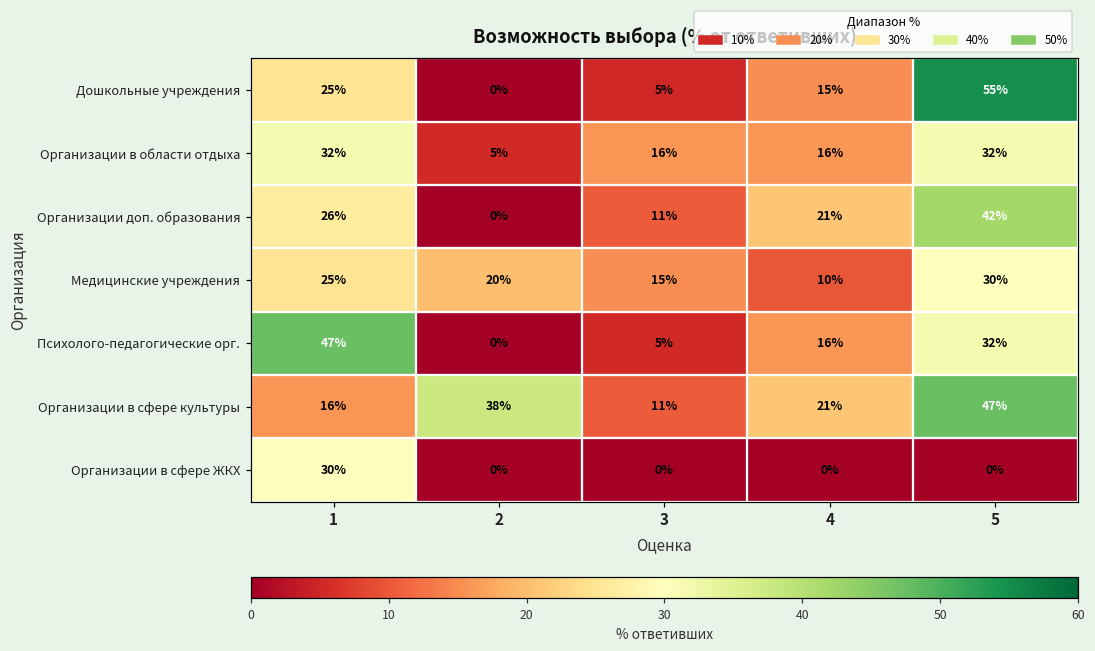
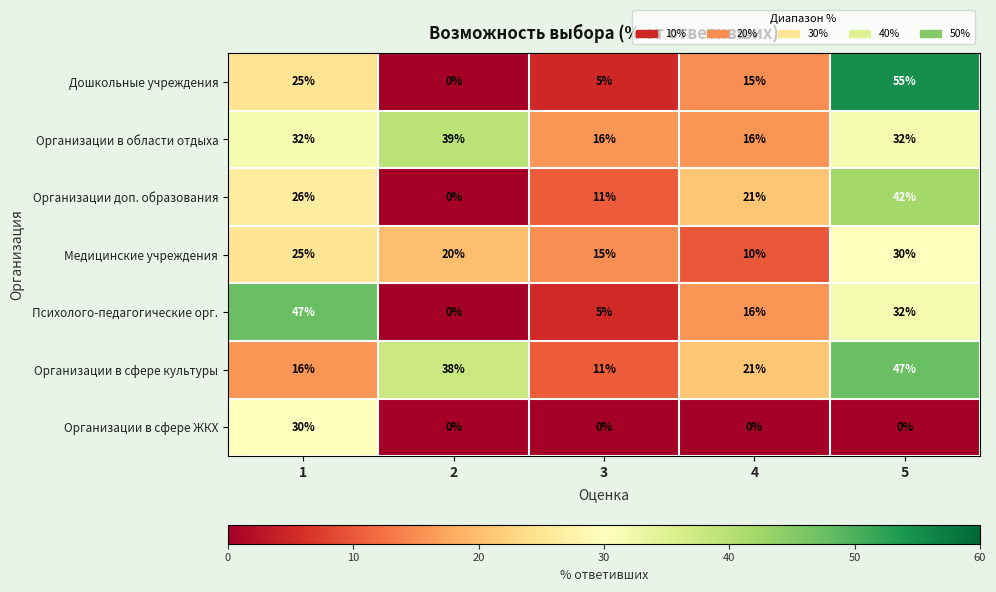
  {
    "Дошкольные учреждения": {
      "1": "25%",
      "2": "0%",
      "3": "5%",
      "4": "15%",
      "5": "55%"
    },
    "Организации в области отдыха": {
      "1": "32%",
-     "2": "5%",
+     "2": "39%",
      "3": "16%",
      "4": "16%",
      "5": "32%"
    },
    "Организации доп. образования": {
      "1": "26%",
      "2": "0%",
      "3": "11%",
      "4": "21%",
      "5": "42%"
    },
    "Медицинские учреждения": {
      "1": "25%",
      "2": "20%",
      "3": "15%",
      "4": "10%",
      "5": "30%"
    },
    "Психолого-педагогические орг.": {
      "1": "47%",
      "2": "0%",
      "3": "5%",
      "4": "16%",
      "5": "32%"
    },
    "Организации в сфере культуры": {
      "1": "16%",
      "2": "38%",
      "3": "11%",
      "4": "21%",
      "5": "47%"
    },
    "Организации в сфере ЖКХ": {
      "1": "30%",
      "2": "0%",
      "3": "0%",
      "4": "0%",
      "5": "0%"
    }
  }
